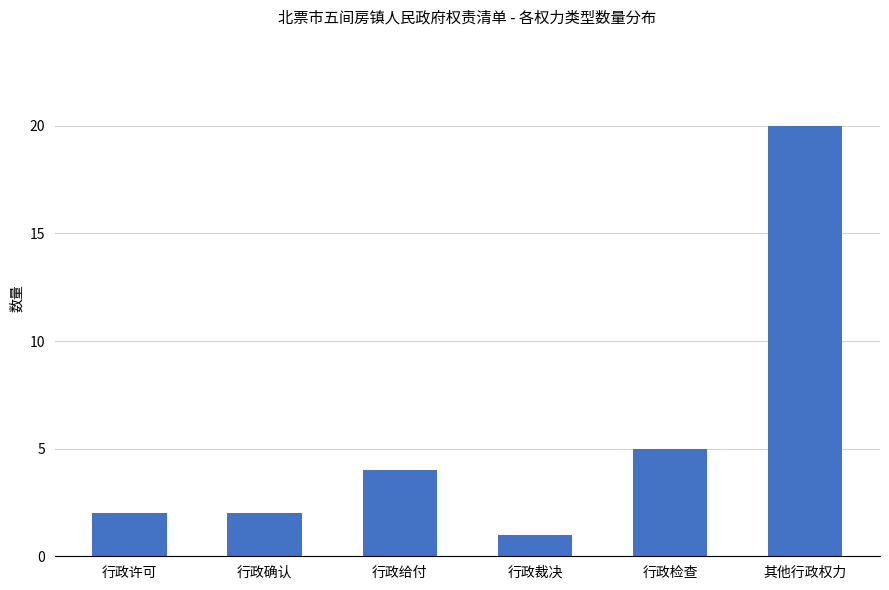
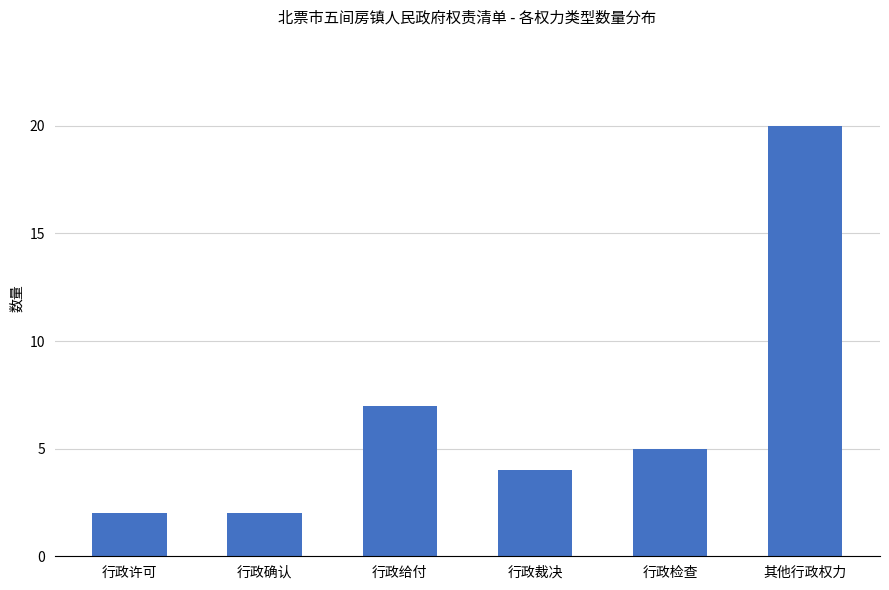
  {
    "行政许可": 2,
    "行政确认": 2,
-   "行政给付": 4,
-   "行政裁决": 1,
+   "行政给付": 7,
+   "行政裁决": 4,
    "行政检查": 5,
    "其他行政权力": 20
  }
